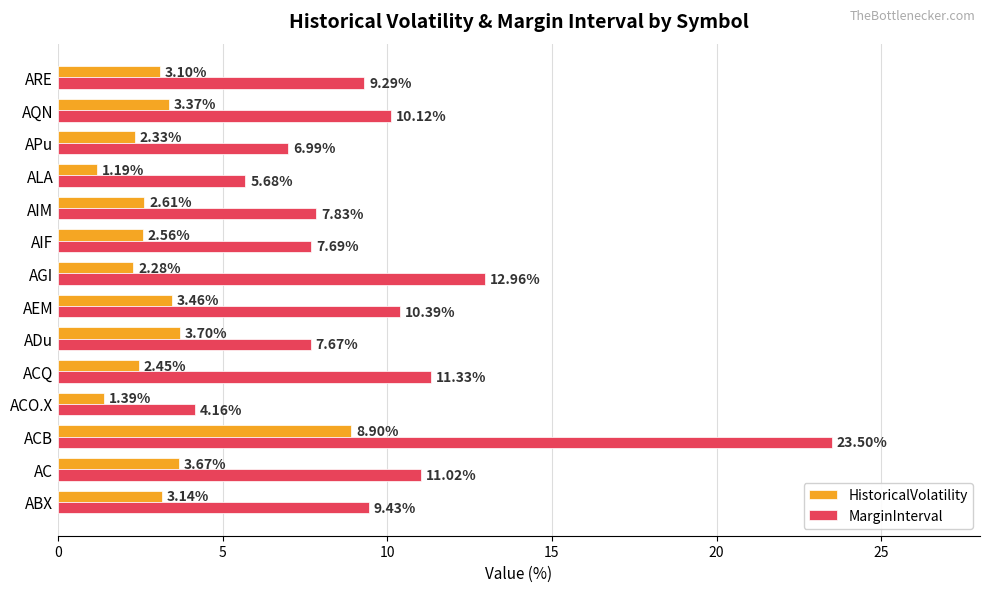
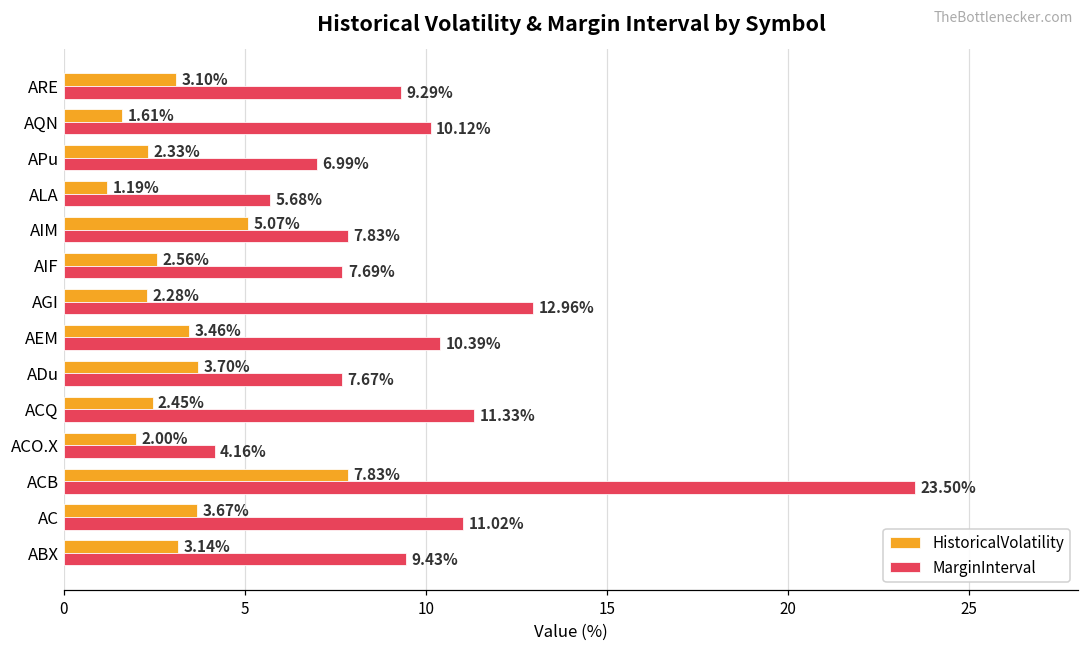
  {
    "HistoricalVolatility": {
      "ARE": "3.10%",
-     "AQN": "3.37%",
+     "AQN": "1.61%",
      "APu": "2.33%",
      "ALA": "1.19%",
-     "AIM": "2.61%",
+     "AIM": "5.07%",
      "AIF": "2.56%",
      "AGI": "2.28%",
      "AEM": "3.46%",
      "ADu": "3.70%",
      "ACQ": "2.45%",
-     "ACO.X": "1.39%",
-     "ACB": "8.90%",
+     "ACO.X": "2.00%",
+     "ACB": "7.83%",
      "AC": "3.67%",
      "ABX": "3.14%"
    },
    "MarginInterval": {
      "ARE": "9.29%",
      "AQN": "10.12%",
      "APu": "6.99%",
      "ALA": "5.68%",
      "AIM": "7.83%",
      "AIF": "7.69%",
      "AGI": "12.96%",
      "AEM": "10.39%",
      "ADu": "7.67%",
      "ACQ": "11.33%",
      "ACO.X": "4.16%",
      "ACB": "23.50%",
      "AC": "11.02%",
      "ABX": "9.43%"
    }
  }
